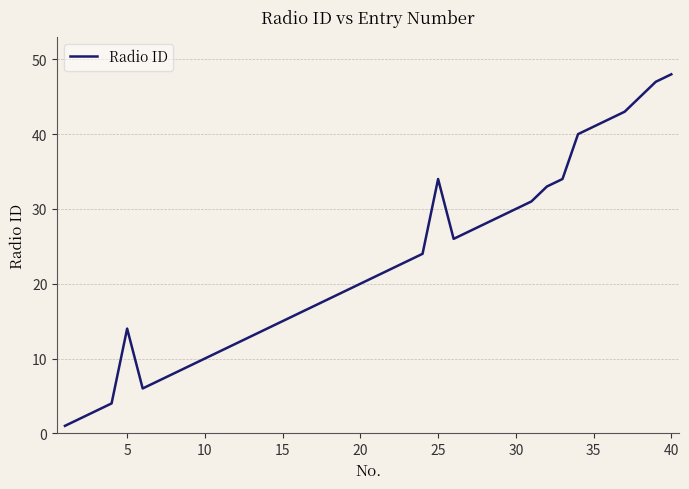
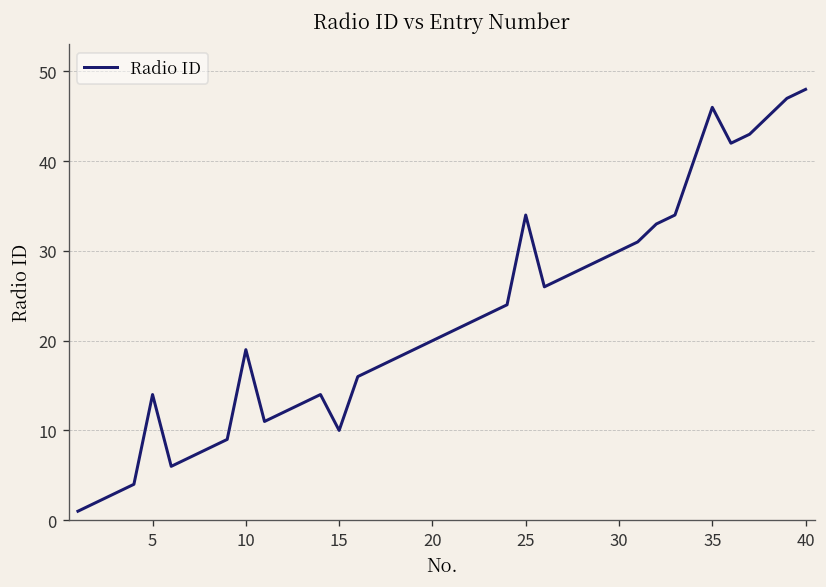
  {
    "5": 14,
-   "10": 10,
-   "15": 15,
+   "10": 19,
+   "15": 10,
    "20": 20,
    "25": 34,
    "30": 30,
-   "35": 41,
+   "35": 46,
    "40": 48
  }
